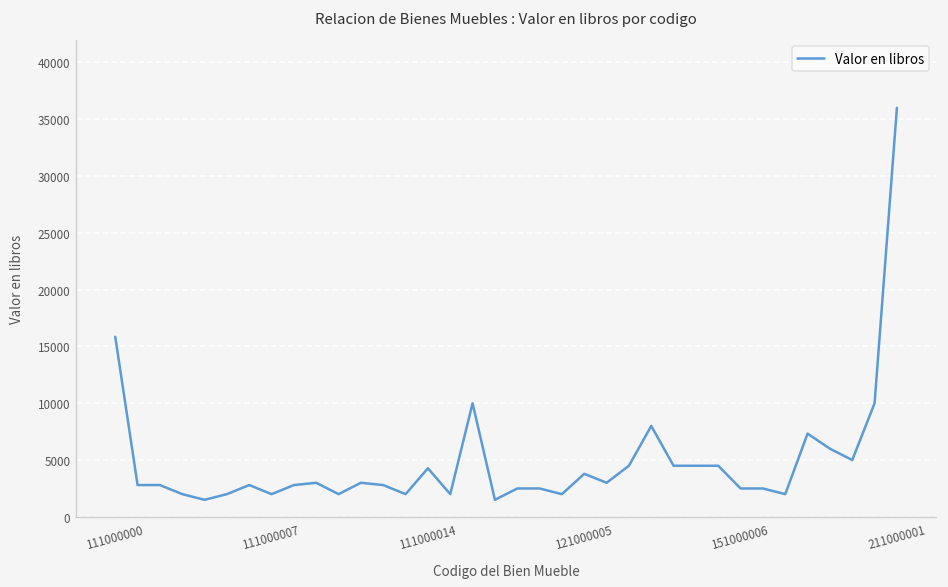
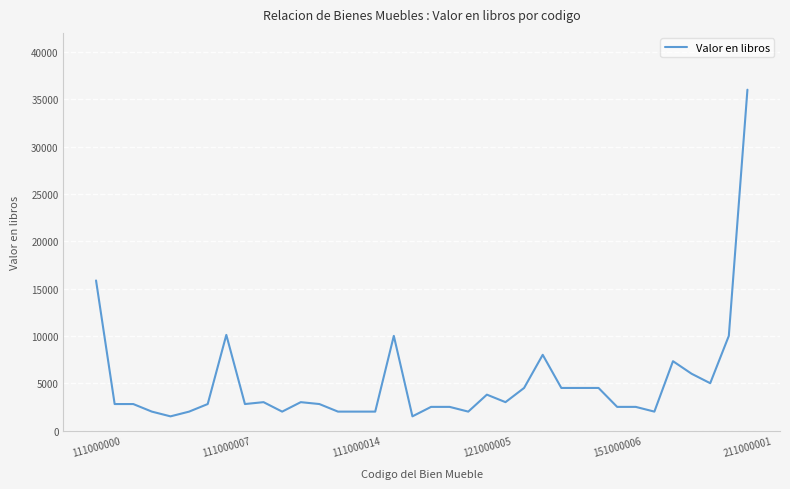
  {
    "111000000": 16000,
-   "111000007": 2000,
-   "111000014": 4000,
+   "111000007": 10000,
+   "111000014": 2000,
    "121000005": 4000,
    "151000006": 3000,
    "211000001": 36000
  }
